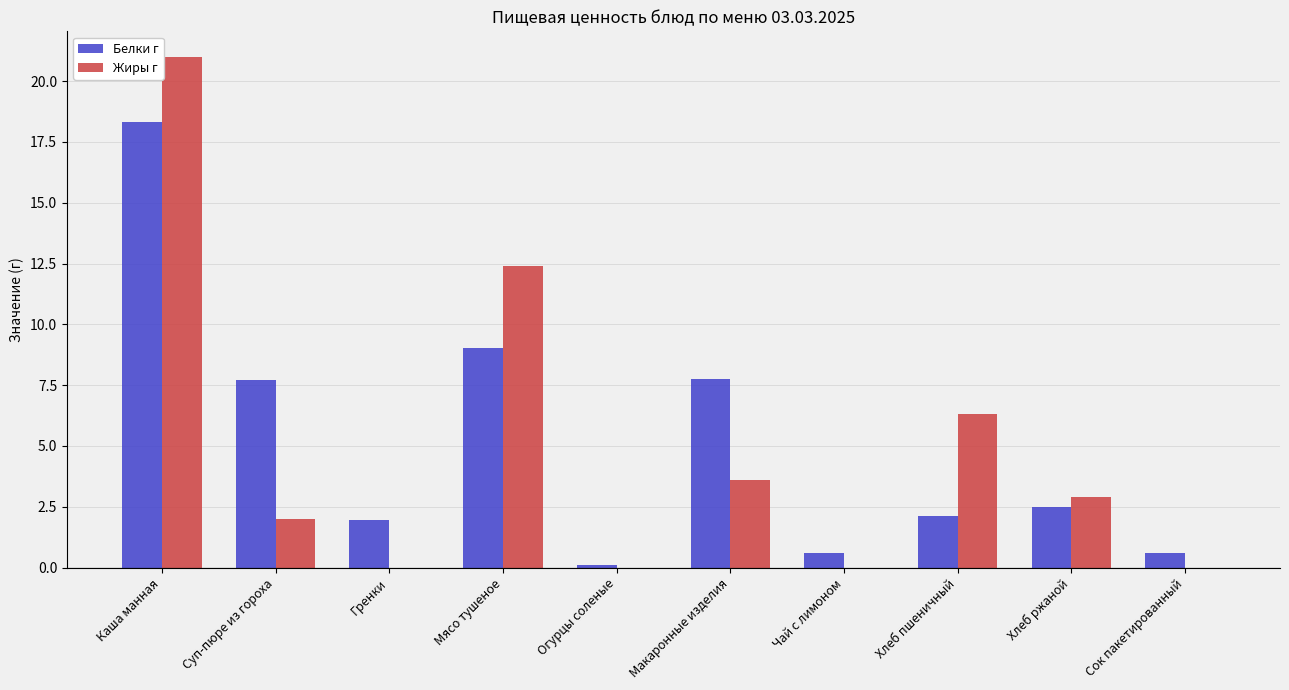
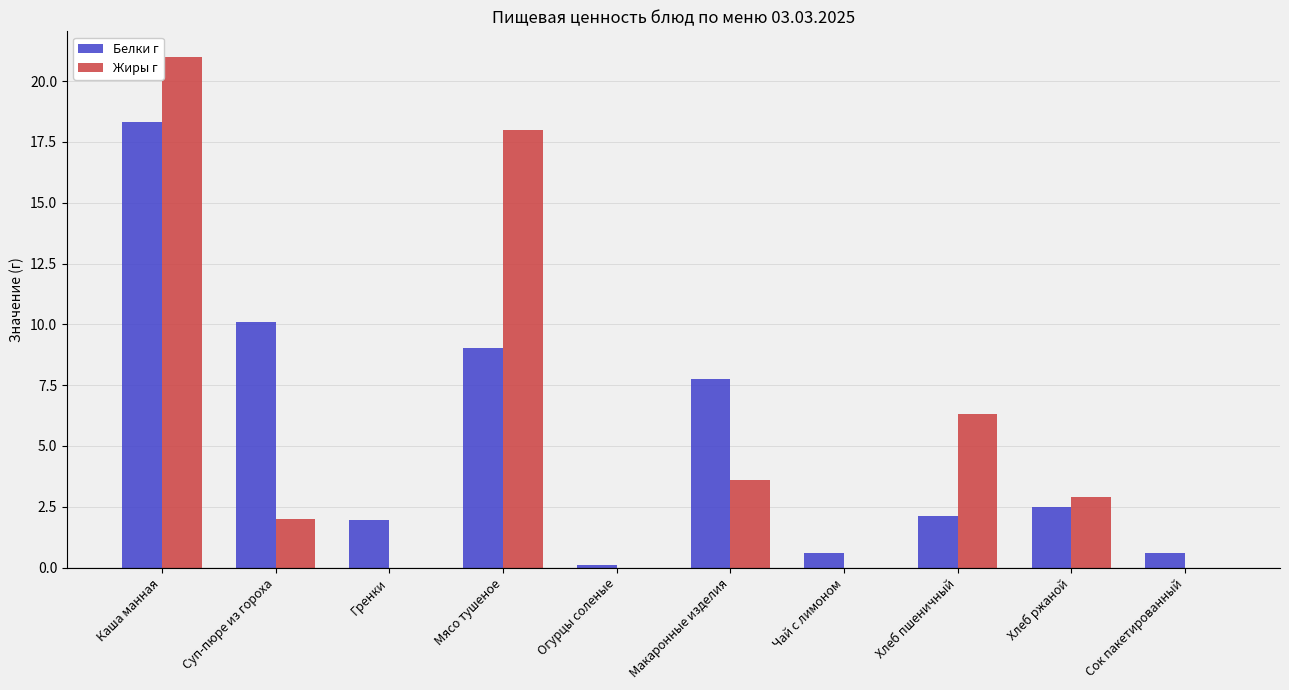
  {
    "Белки г": {
      "Каша манная": 18.3,
-     "Суп-пюре из гороха": 7.7,
+     "Суп-пюре из гороха": 10.1,
      "Гренки": 1.9,
      "Мясо тушеное": 9.0,
      "Огурцы соленые": 0.1,
      "Макаронные изделия": 7.8,
      "Чай с лимоном": 0.6,
      "Хлеб пшеничный": 2.1,
      "Хлеб ржаной": 2.5,
      "Сок пакетированный": 0.6
    },
    "Жиры г": {
      "Каша манная": 21.0,
      "Суп-пюре из гороха": 2.0,
      "Гренки": 0.0,
-     "Мясо тушеное": 12.4,
+     "Мясо тушеное": 18.0,
      "Огурцы соленые": 0.0,
      "Макаронные изделия": 3.6,
      "Чай с лимоном": 0.0,
      "Хлеб пшеничный": 6.3,
      "Хлеб ржаной": 2.9,
      "Сок пакетированный": 0.0
    }
  }
